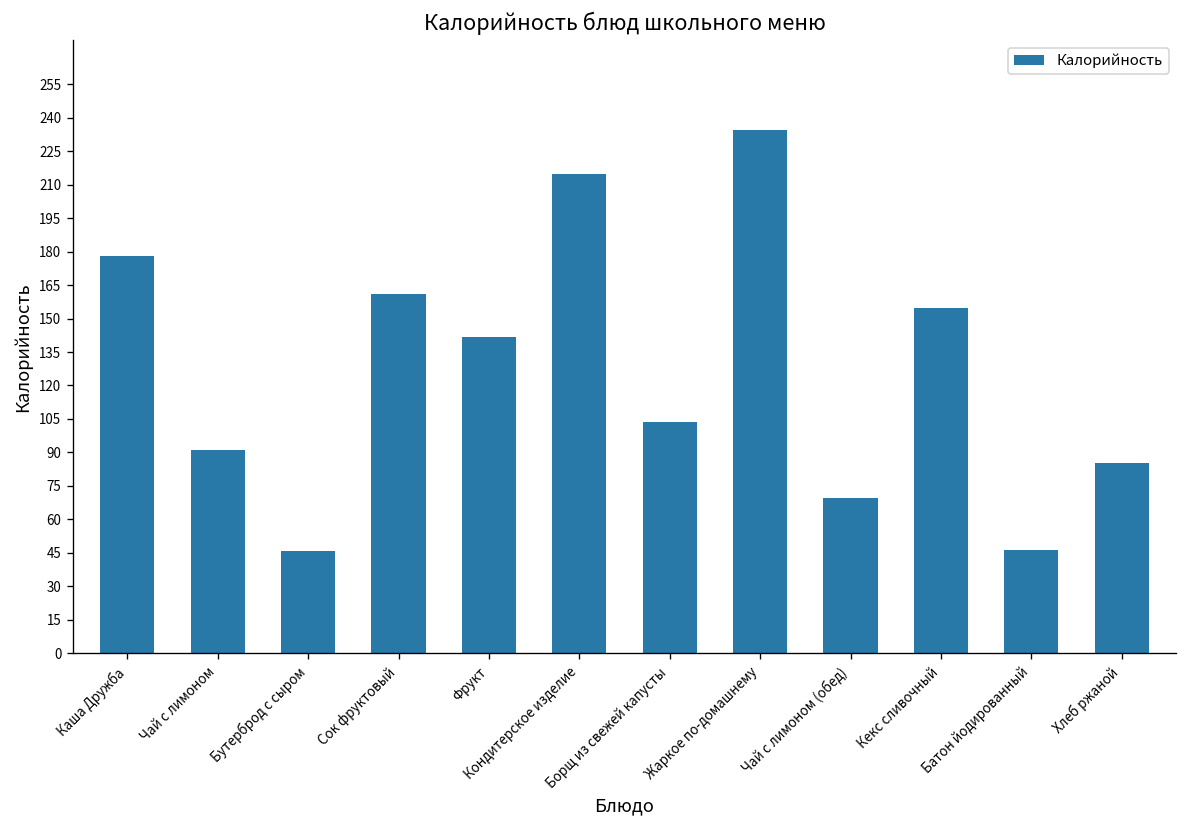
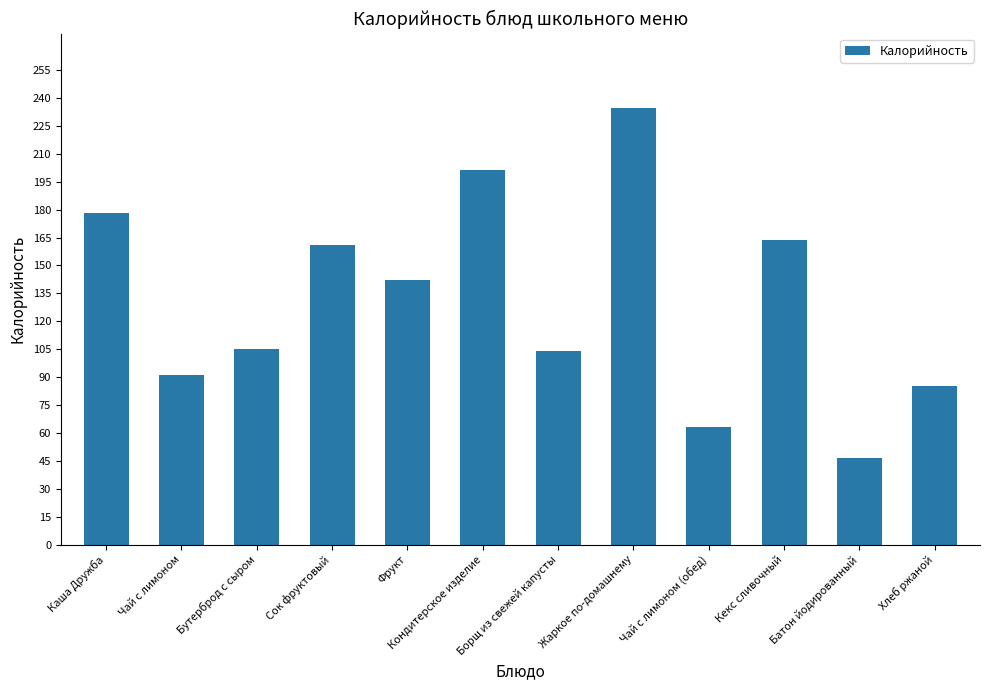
  {
    "Каша Дружба": 178,
    "Чай с лимоном": 91,
-   "Бутерброд с сыром": 46,
+   "Бутерброд с сыром": 105,
    "Сок фруктовый": 161,
    "Фрукт": 142,
-   "Кондитерское изделие": 215,
+   "Кондитерское изделие": 201,
    "Борщ из свежей капусты": 104,
    "Жаркое по-домашнему": 235,
-   "Чай с лимоном (обед)": 69,
-   "Кекс сливочный": 155,
+   "Чай с лимоном (обед)": 63,
+   "Кекс сливочный": 164,
    "Батон йодированный": 47,
    "Хлеб ржаной": 85
  }
